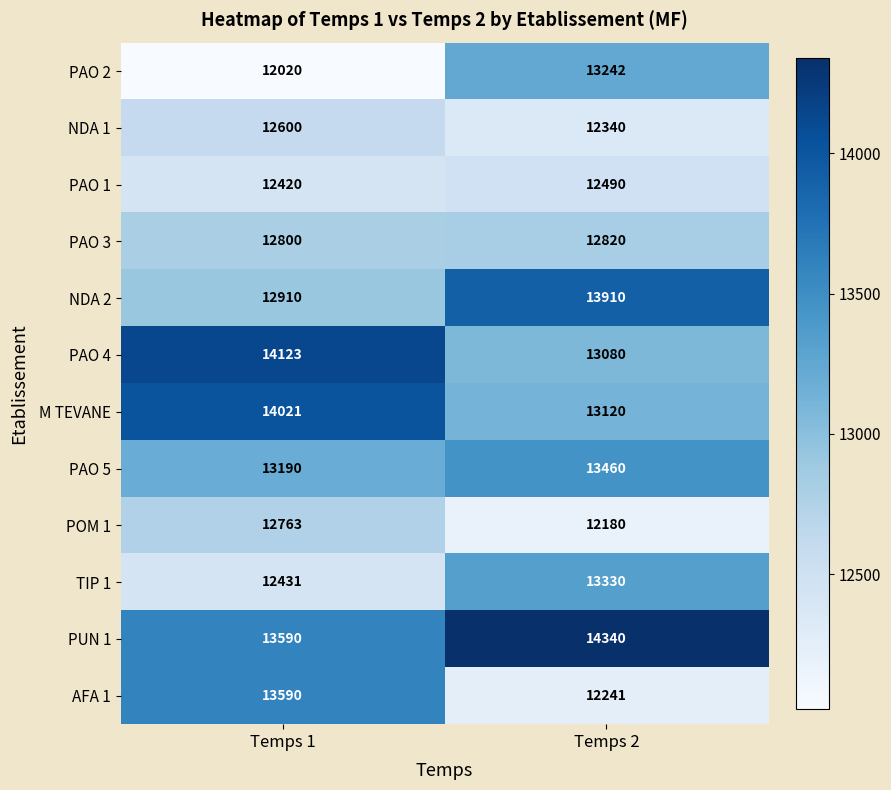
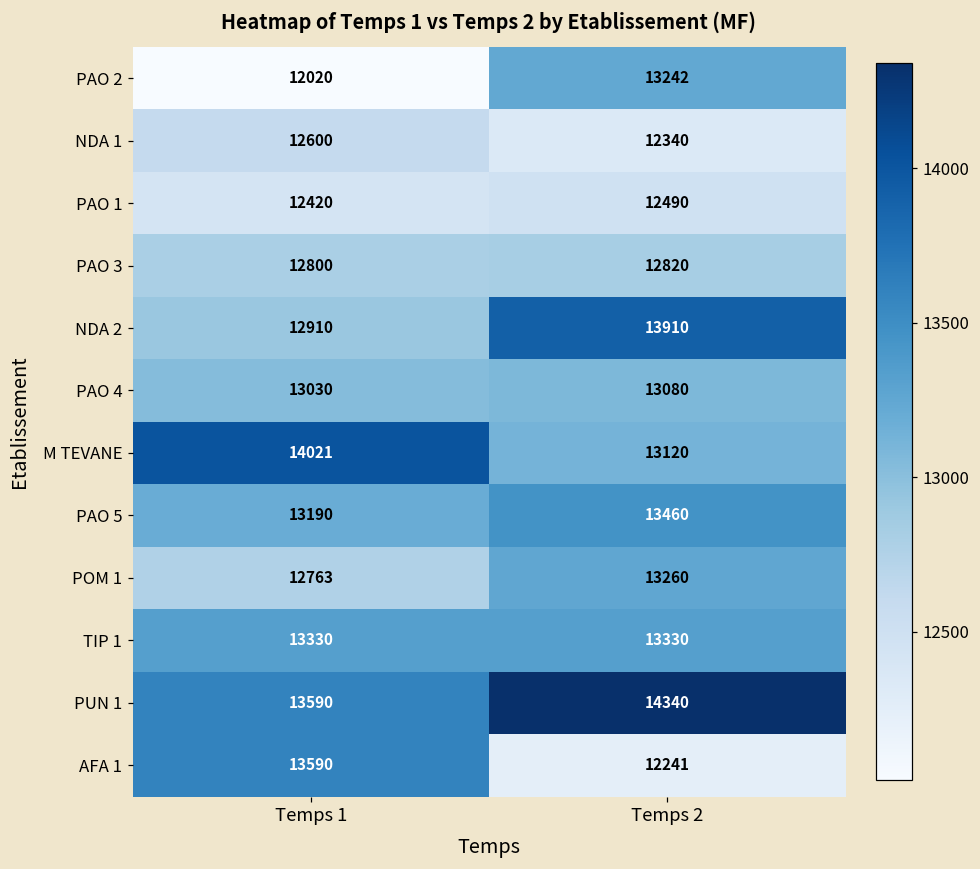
  {
    "PAO 2": {
      "Temps 1": 12020,
      "Temps 2": 13242
    },
    "NDA 1": {
      "Temps 1": 12600,
      "Temps 2": 12340
    },
    "PAO 1": {
      "Temps 1": 12420,
      "Temps 2": 12490
    },
    "PAO 3": {
      "Temps 1": 12800,
      "Temps 2": 12820
    },
    "NDA 2": {
      "Temps 1": 12910,
      "Temps 2": 13910
    },
    "PAO 4": {
-     "Temps 1": 14123,
+     "Temps 1": 13030,
      "Temps 2": 13080
    },
    "M TEVANE": {
      "Temps 1": 14021,
      "Temps 2": 13120
    },
    "PAO 5": {
      "Temps 1": 13190,
      "Temps 2": 13460
    },
    "POM 1": {
      "Temps 1": 12763,
-     "Temps 2": 12180
+     "Temps 2": 13260
    },
    "TIP 1": {
-     "Temps 1": 12431,
+     "Temps 1": 13330,
      "Temps 2": 13330
    },
    "PUN 1": {
      "Temps 1": 13590,
      "Temps 2": 14340
    },
    "AFA 1": {
      "Temps 1": 13590,
      "Temps 2": 12241
    }
  }
